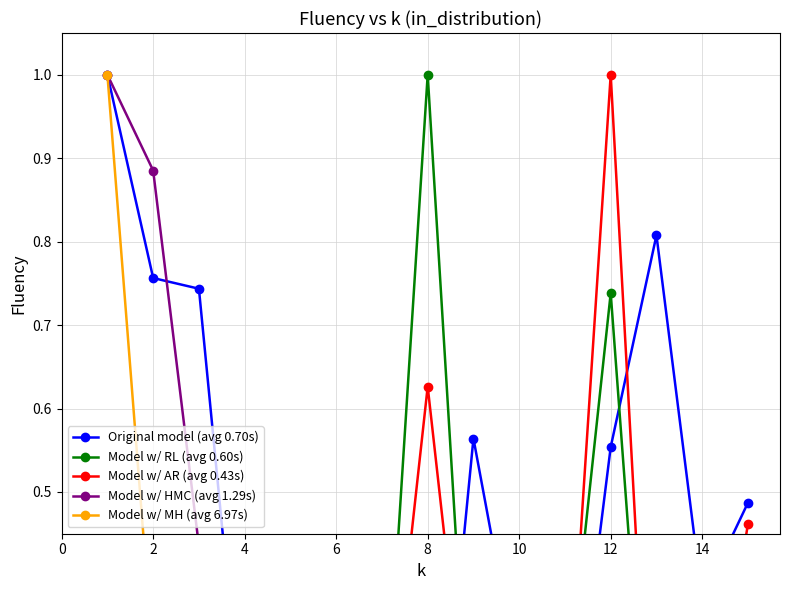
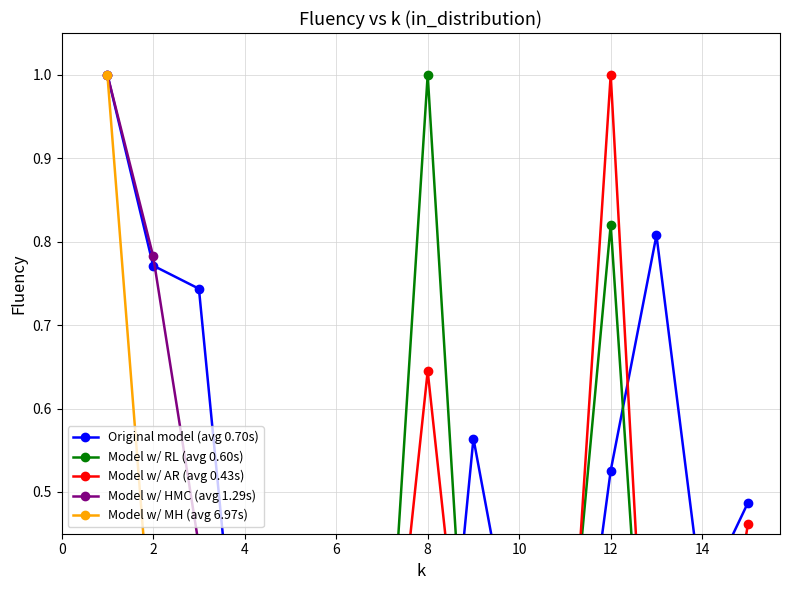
  {
    "Original model (avg 0.70s)": {
-     "2": 0.76,
-     "12": 0.55
+     "2": 0.77,
+     "12": 0.53
    },
    "Model w/ RL (avg 0.60s)": {
      "8": 1.00,
-     "12": 0.74
+     "12": 0.82
    },
    "Model w/ AR (avg 0.43s)": {
-     "8": 0.63,
+     "8": 0.64,
      "12": 1.00
    },
    "Model w/ HMC (avg 1.29s)": {
-     "2": 0.89
+     "2": 0.78
    }
  }
